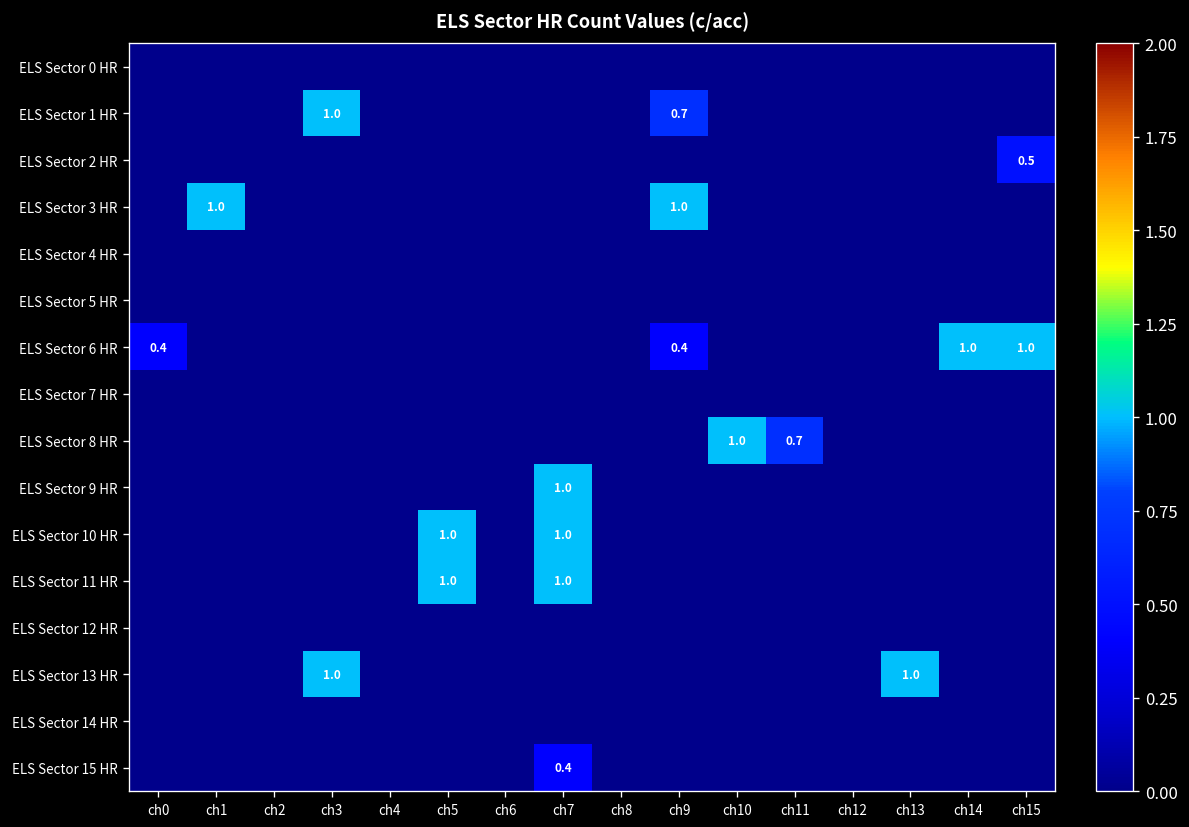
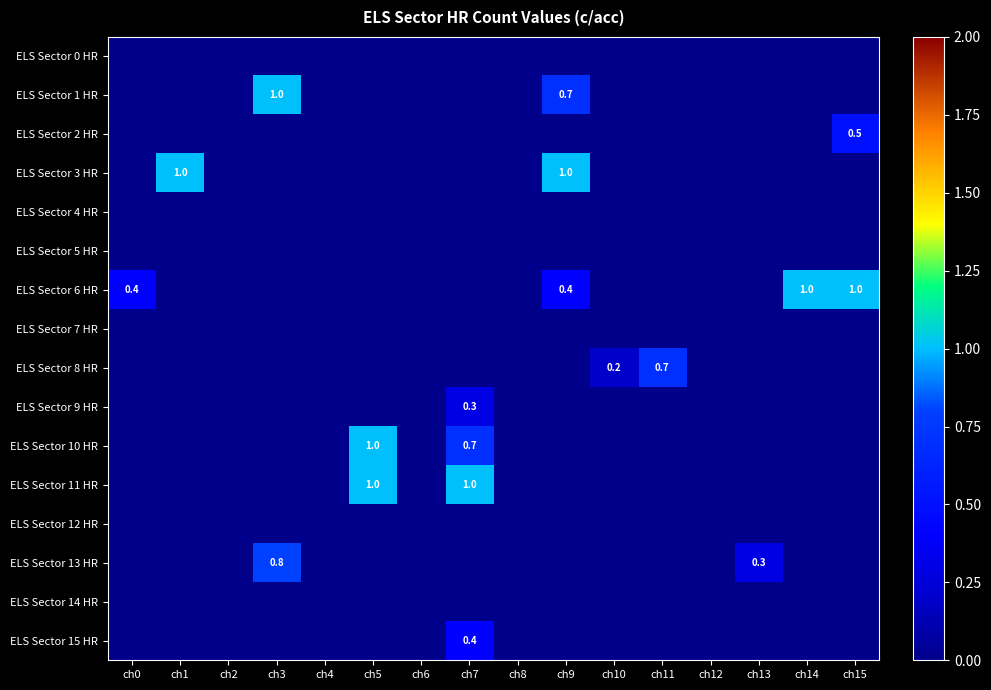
  {
    "ELS Sector 1 HR": {
      "ch3": 1.0,
      "ch9": 0.7
    },
    "ELS Sector 2 HR": {
      "ch15": 0.5
    },
    "ELS Sector 3 HR": {
      "ch1": 1.0,
      "ch9": 1.0
    },
    "ELS Sector 6 HR": {
      "ch0": 0.4,
      "ch9": 0.4,
      "ch14": 1.0,
      "ch15": 1.0
    },
    "ELS Sector 8 HR": {
-     "ch10": 1.0,
+     "ch10": 0.2,
      "ch11": 0.7
    },
    "ELS Sector 9 HR": {
-     "ch7": 1.0
+     "ch7": 0.3
    },
    "ELS Sector 10 HR": {
      "ch5": 1.0,
-     "ch7": 1.0
+     "ch7": 0.7
    },
    "ELS Sector 11 HR": {
      "ch5": 1.0,
      "ch7": 1.0
    },
    "ELS Sector 13 HR": {
-     "ch3": 1.0,
-     "ch13": 1.0
+     "ch3": 0.8,
+     "ch13": 0.3
    },
    "ELS Sector 15 HR": {
      "ch7": 0.4
    }
  }
